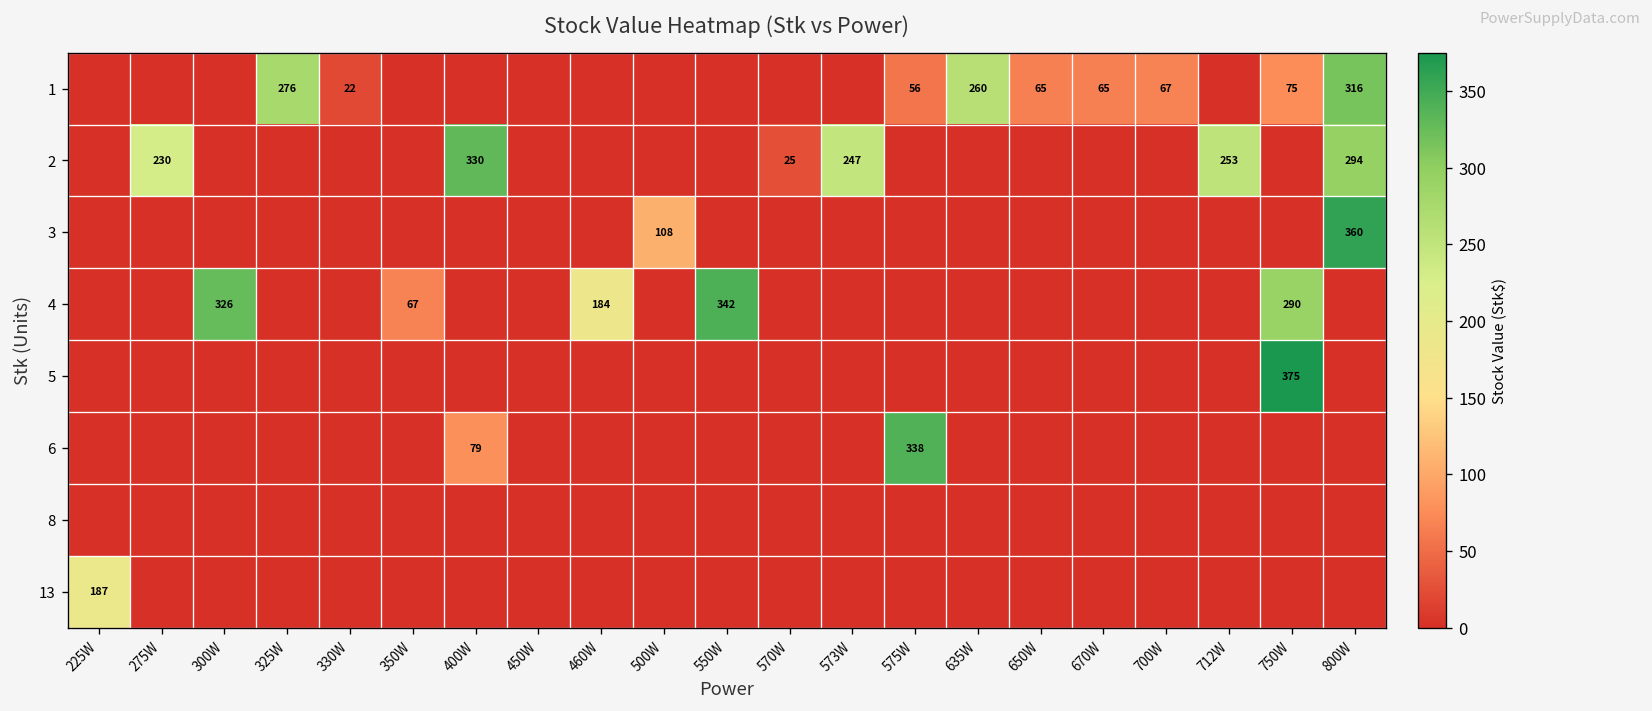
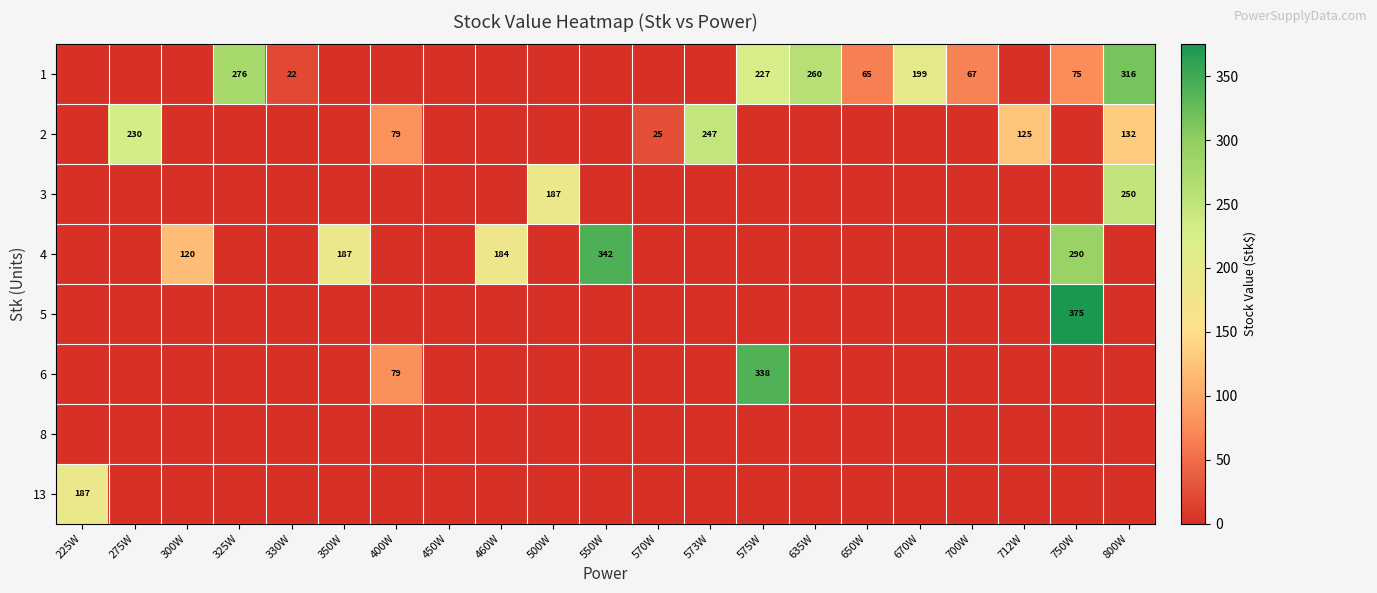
  {
    "1": {
      "325W": 276,
      "330W": 22,
-     "575W": 56,
+     "575W": 227,
      "635W": 260,
      "650W": 65,
-     "670W": 65,
+     "670W": 199,
      "700W": 67,
      "750W": 75,
      "800W": 316
    },
    "2": {
      "275W": 230,
-     "400W": 330,
+     "400W": 79,
      "570W": 25,
      "573W": 247,
-     "712W": 253,
-     "800W": 294
+     "712W": 125,
+     "800W": 132
    },
    "3": {
-     "500W": 108,
-     "800W": 360
+     "500W": 187,
+     "800W": 250
    },
    "4": {
-     "300W": 326,
-     "350W": 67,
+     "300W": 120,
+     "350W": 187,
      "460W": 184,
      "550W": 342,
      "750W": 290
    },
    "5": {
      "750W": 375
    },
    "6": {
      "400W": 79,
      "575W": 338
    },
    "13": {
      "225W": 187
    }
  }
